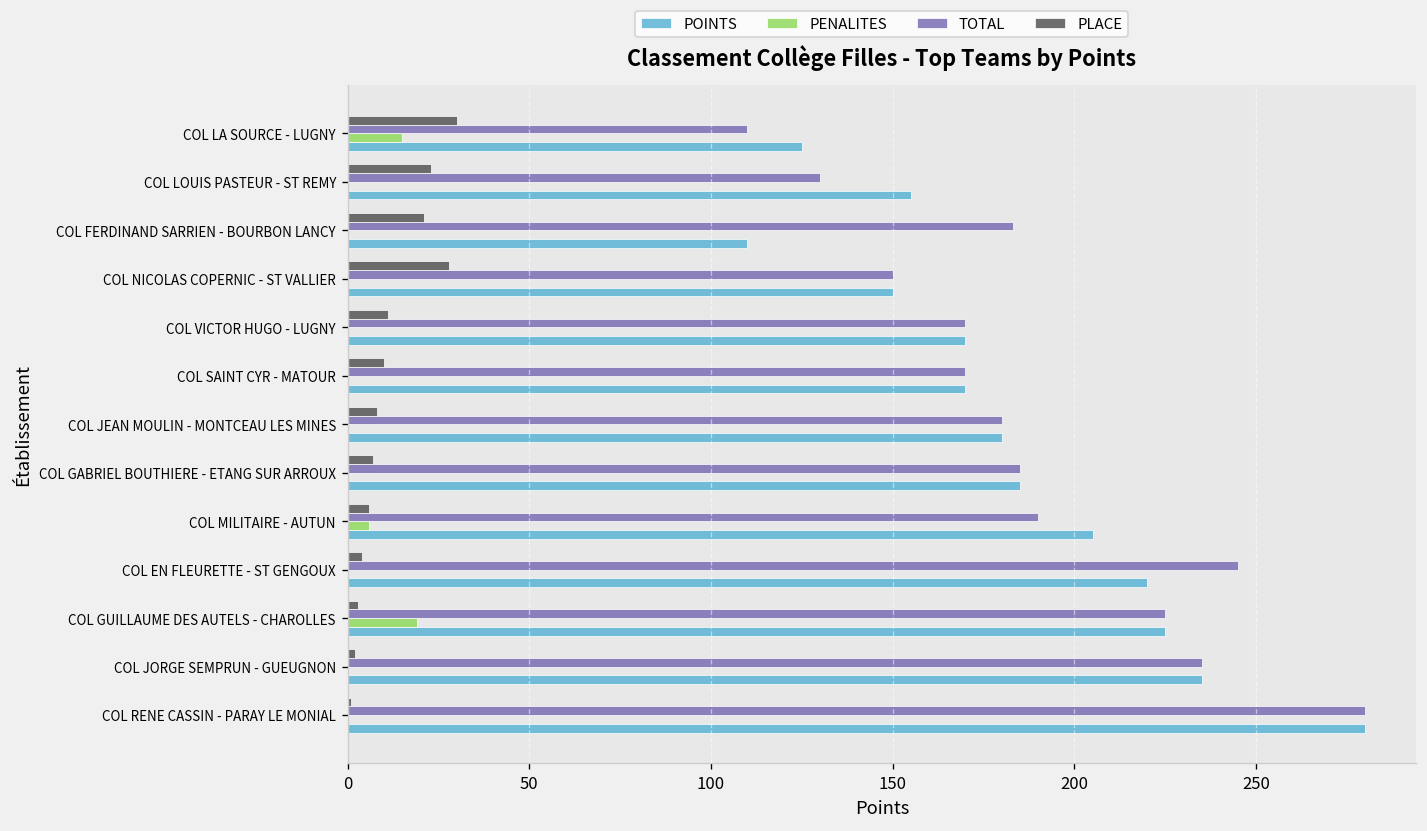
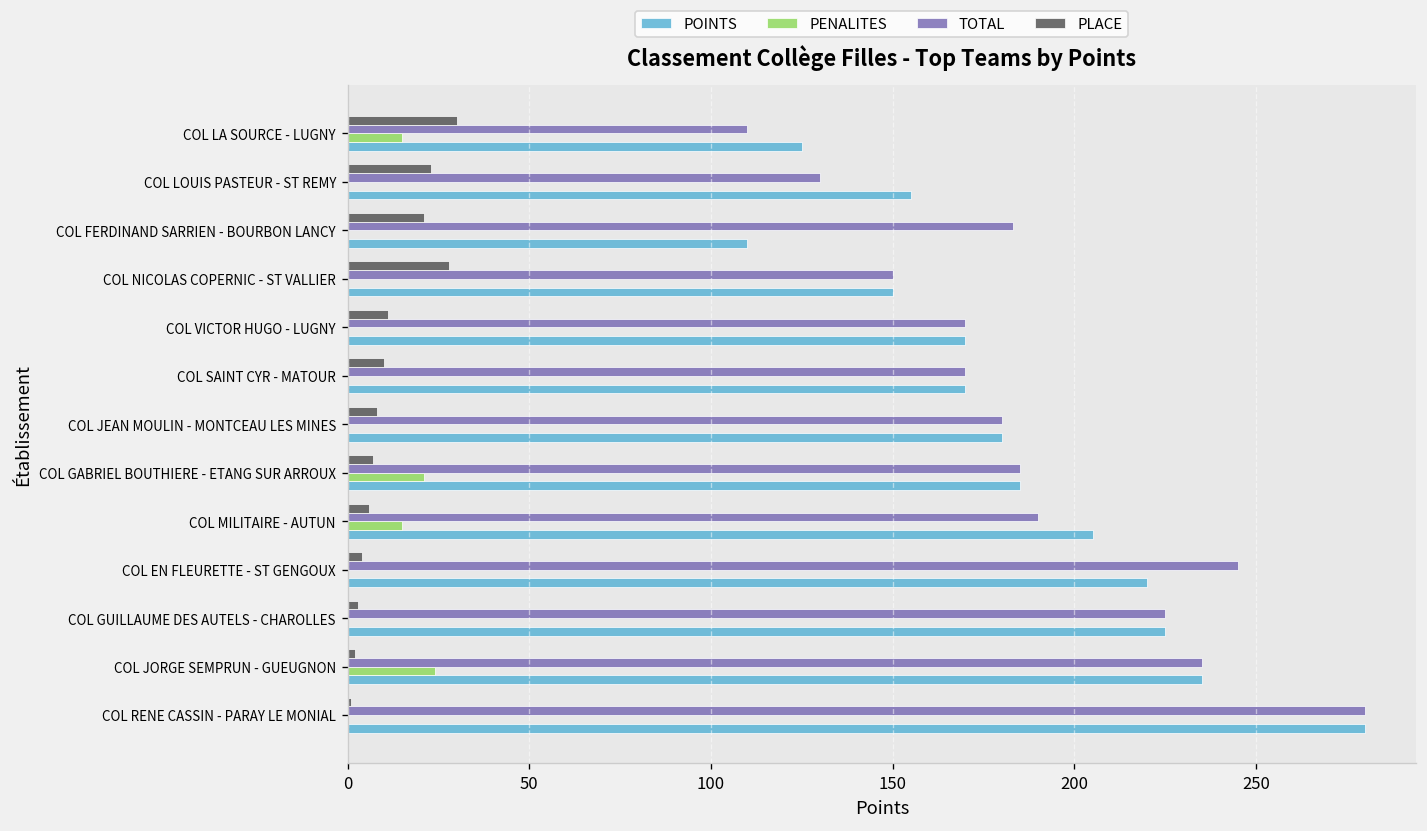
  {
    "POINTS": {
      "COL LA SOURCE - LUGNY": 125,
      "COL LOUIS PASTEUR - ST REMY": 155,
      "COL FERDINAND SARRIEN - BOURBON LANCY": 110,
      "COL NICOLAS COPERNIC - ST VALLIER": 150,
      "COL VICTOR HUGO - LUGNY": 170,
      "COL SAINT CYR - MATOUR": 170,
      "COL JEAN MOULIN - MONTCEAU LES MINES": 180,
      "COL GABRIEL BOUTHIERE - ETANG SUR ARROUX": 185,
      "COL MILITAIRE - AUTUN": 205,
      "COL EN FLEURETTE - ST GENGOUX": 220,
      "COL GUILLAUME DES AUTELS - CHAROLLES": 225,
      "COL JORGE SEMPRUN - GUEUGNON": 235,
      "COL RENE CASSIN - PARAY LE MONIAL": 280
    },
    "PENALITES": {
      "COL LA SOURCE - LUGNY": 15,
      "COL LOUIS PASTEUR - ST REMY": 0,
      "COL FERDINAND SARRIEN - BOURBON LANCY": 0,
      "COL NICOLAS COPERNIC - ST VALLIER": 0,
      "COL VICTOR HUGO - LUGNY": 0,
      "COL SAINT CYR - MATOUR": 0,
      "COL JEAN MOULIN - MONTCEAU LES MINES": 0,
-     "COL GABRIEL BOUTHIERE - ETANG SUR ARROUX": 0,
-     "COL MILITAIRE - AUTUN": 6,
+     "COL GABRIEL BOUTHIERE - ETANG SUR ARROUX": 21,
+     "COL MILITAIRE - AUTUN": 15,
      "COL EN FLEURETTE - ST GENGOUX": 0,
-     "COL GUILLAUME DES AUTELS - CHAROLLES": 19,
-     "COL JORGE SEMPRUN - GUEUGNON": 0,
+     "COL GUILLAUME DES AUTELS - CHAROLLES": 0,
+     "COL JORGE SEMPRUN - GUEUGNON": 24,
      "COL RENE CASSIN - PARAY LE MONIAL": 0
    },
    "TOTAL": {
      "COL LA SOURCE - LUGNY": 110,
      "COL LOUIS PASTEUR - ST REMY": 130,
      "COL FERDINAND SARRIEN - BOURBON LANCY": 183,
      "COL NICOLAS COPERNIC - ST VALLIER": 150,
      "COL VICTOR HUGO - LUGNY": 170,
      "COL SAINT CYR - MATOUR": 170,
      "COL JEAN MOULIN - MONTCEAU LES MINES": 180,
      "COL GABRIEL BOUTHIERE - ETANG SUR ARROUX": 185,
      "COL MILITAIRE - AUTUN": 190,
      "COL EN FLEURETTE - ST GENGOUX": 245,
      "COL GUILLAUME DES AUTELS - CHAROLLES": 225,
      "COL JORGE SEMPRUN - GUEUGNON": 235,
      "COL RENE CASSIN - PARAY LE MONIAL": 280
    },
    "PLACE": {
      "COL LA SOURCE - LUGNY": 30,
      "COL LOUIS PASTEUR - ST REMY": 23,
      "COL FERDINAND SARRIEN - BOURBON LANCY": 21,
      "COL NICOLAS COPERNIC - ST VALLIER": 28,
      "COL VICTOR HUGO - LUGNY": 11,
      "COL SAINT CYR - MATOUR": 10,
      "COL JEAN MOULIN - MONTCEAU LES MINES": 8,
      "COL GABRIEL BOUTHIERE - ETANG SUR ARROUX": 7,
      "COL MILITAIRE - AUTUN": 6,
      "COL EN FLEURETTE - ST GENGOUX": 4,
      "COL GUILLAUME DES AUTELS - CHAROLLES": 3,
      "COL JORGE SEMPRUN - GUEUGNON": 2,
      "COL RENE CASSIN - PARAY LE MONIAL": 1
    }
  }
